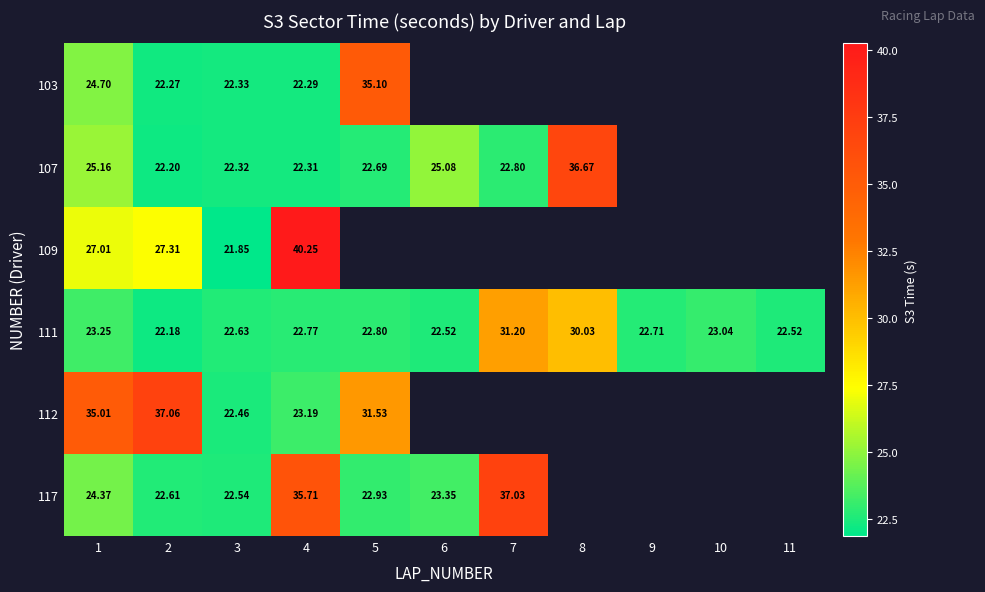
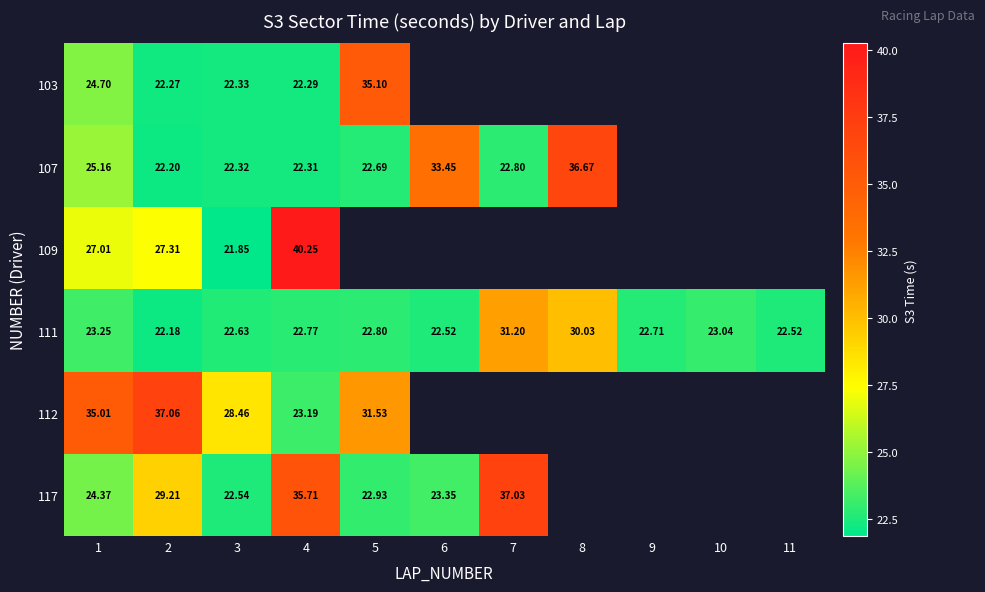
  {
    "103": {
      "1": 24.70,
      "2": 22.27,
      "3": 22.33,
      "4": 22.29,
      "5": 35.10
    },
    "107": {
      "1": 25.16,
      "2": 22.20,
      "3": 22.32,
      "4": 22.31,
      "5": 22.69,
-     "6": 25.08,
+     "6": 33.45,
      "7": 22.80,
      "8": 36.67
    },
    "109": {
      "1": 27.01,
      "2": 27.31,
      "3": 21.85,
      "4": 40.25
    },
    "111": {
      "1": 23.25,
      "2": 22.18,
      "3": 22.63,
      "4": 22.77,
      "5": 22.80,
      "6": 22.52,
      "7": 31.20,
      "8": 30.03,
      "9": 22.71,
      "10": 23.04,
      "11": 22.52
    },
    "112": {
      "1": 35.01,
      "2": 37.06,
-     "3": 22.46,
+     "3": 28.46,
      "4": 23.19,
      "5": 31.53
    },
    "117": {
      "1": 24.37,
-     "2": 22.61,
+     "2": 29.21,
      "3": 22.54,
      "4": 35.71,
      "5": 22.93,
      "6": 23.35,
      "7": 37.03
    }
  }
